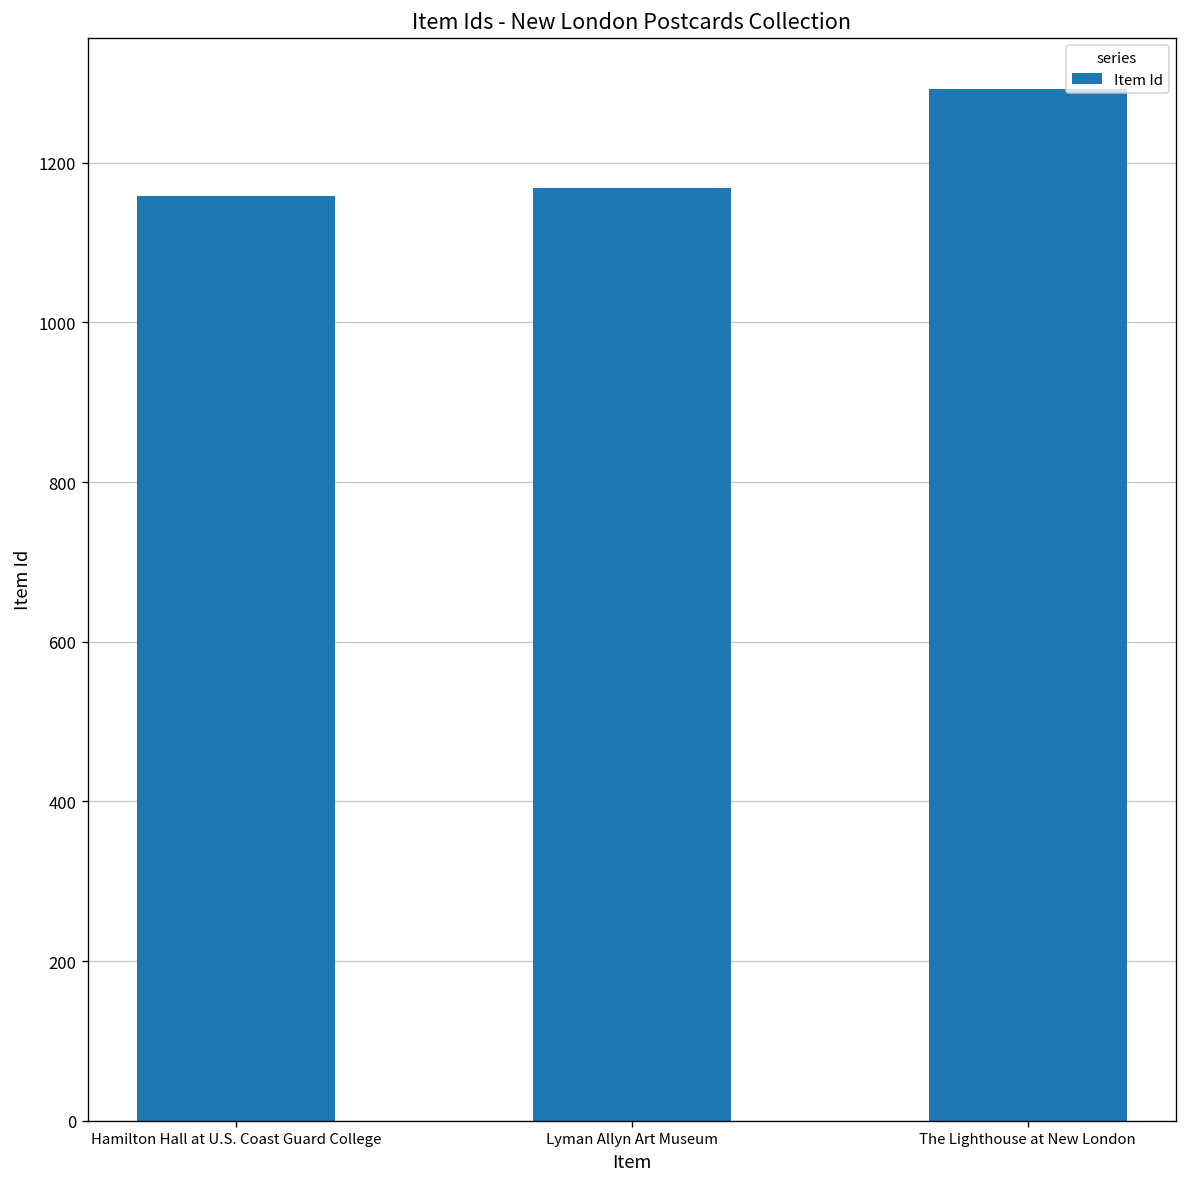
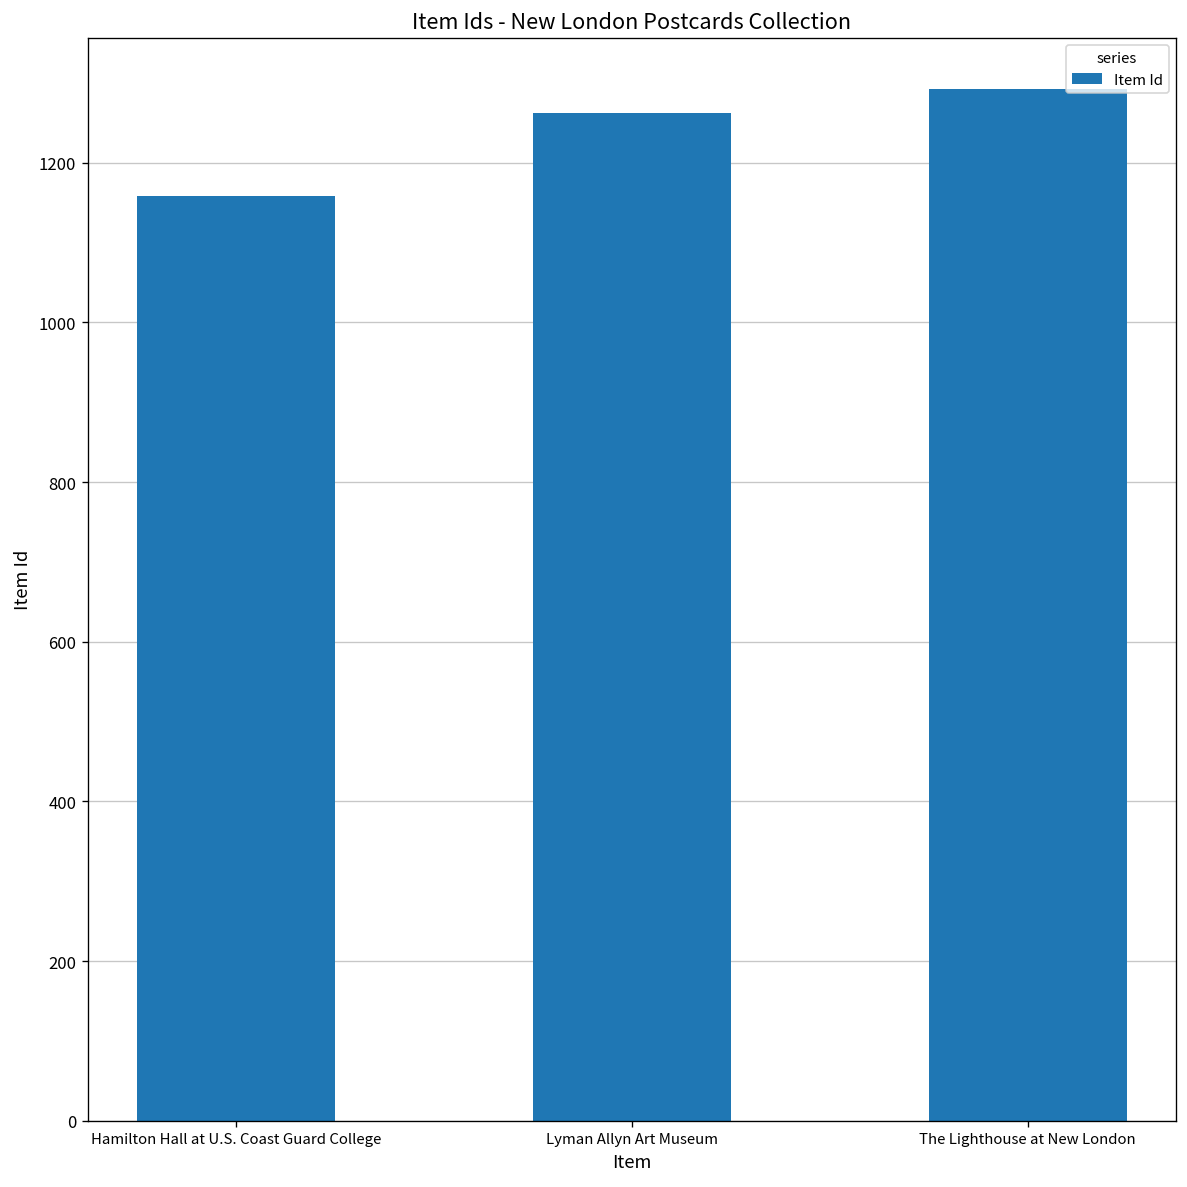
  {
    "Hamilton Hall at U.S. Coast Guard College": 1160,
-   "Lyman Allyn Art Museum": 1170,
+   "Lyman Allyn Art Museum": 1260,
    "The Lighthouse at New London": 1290
  }
